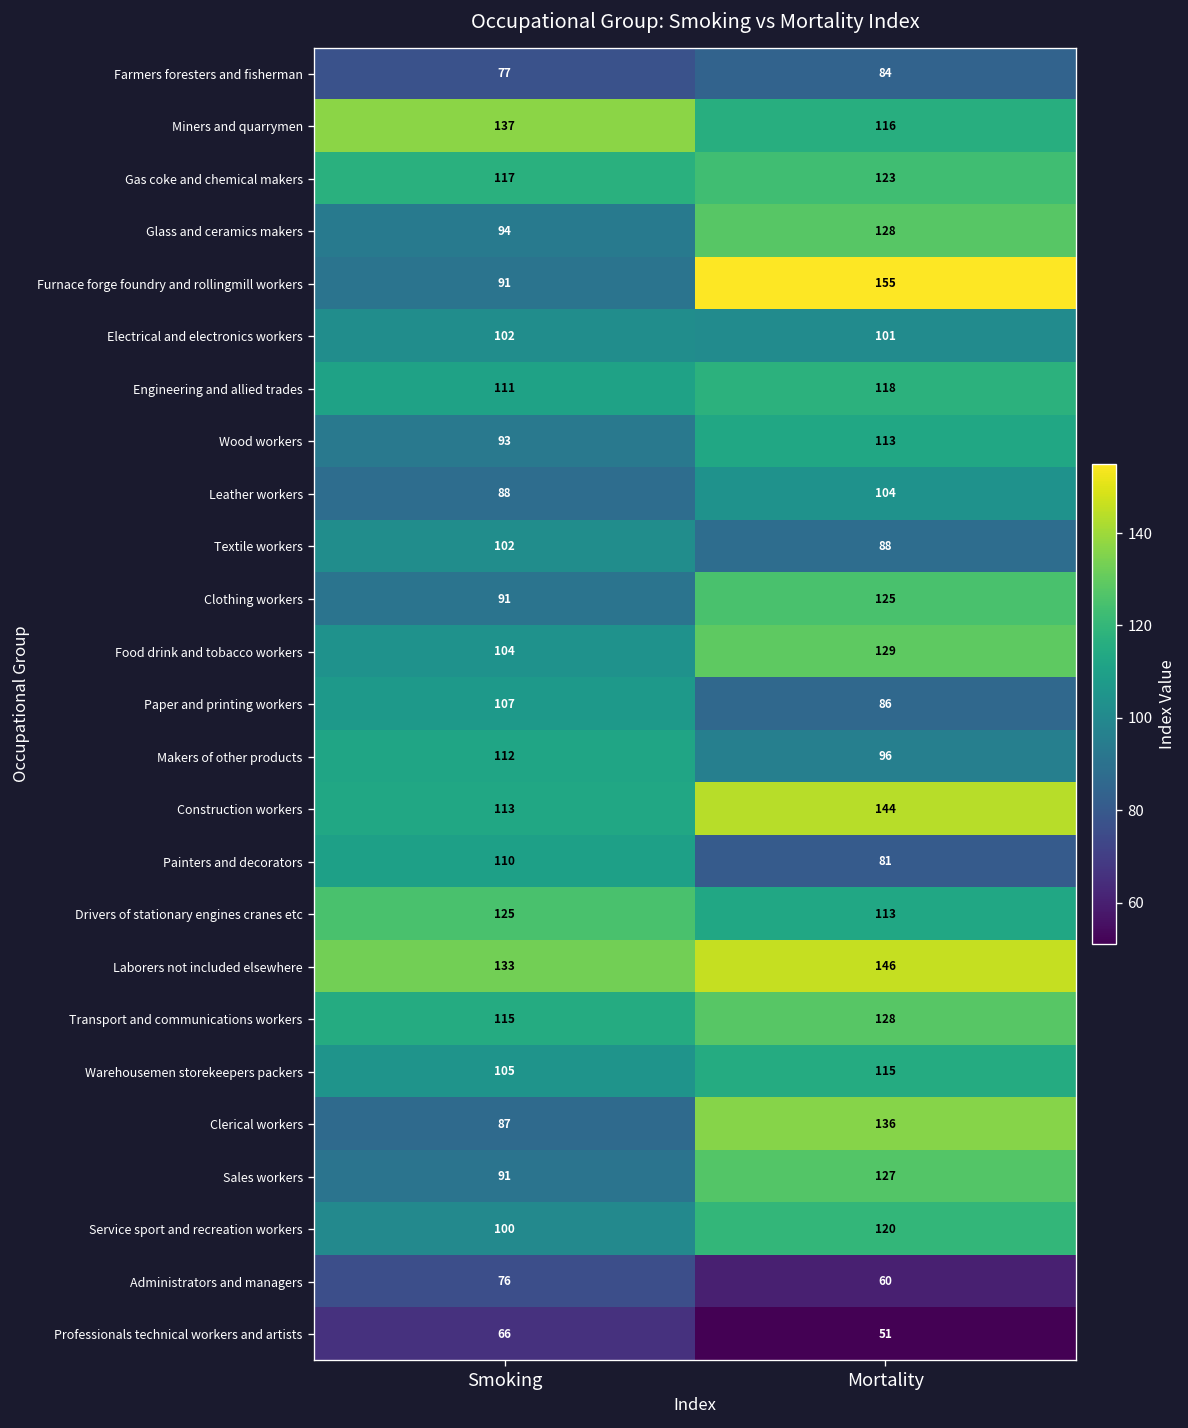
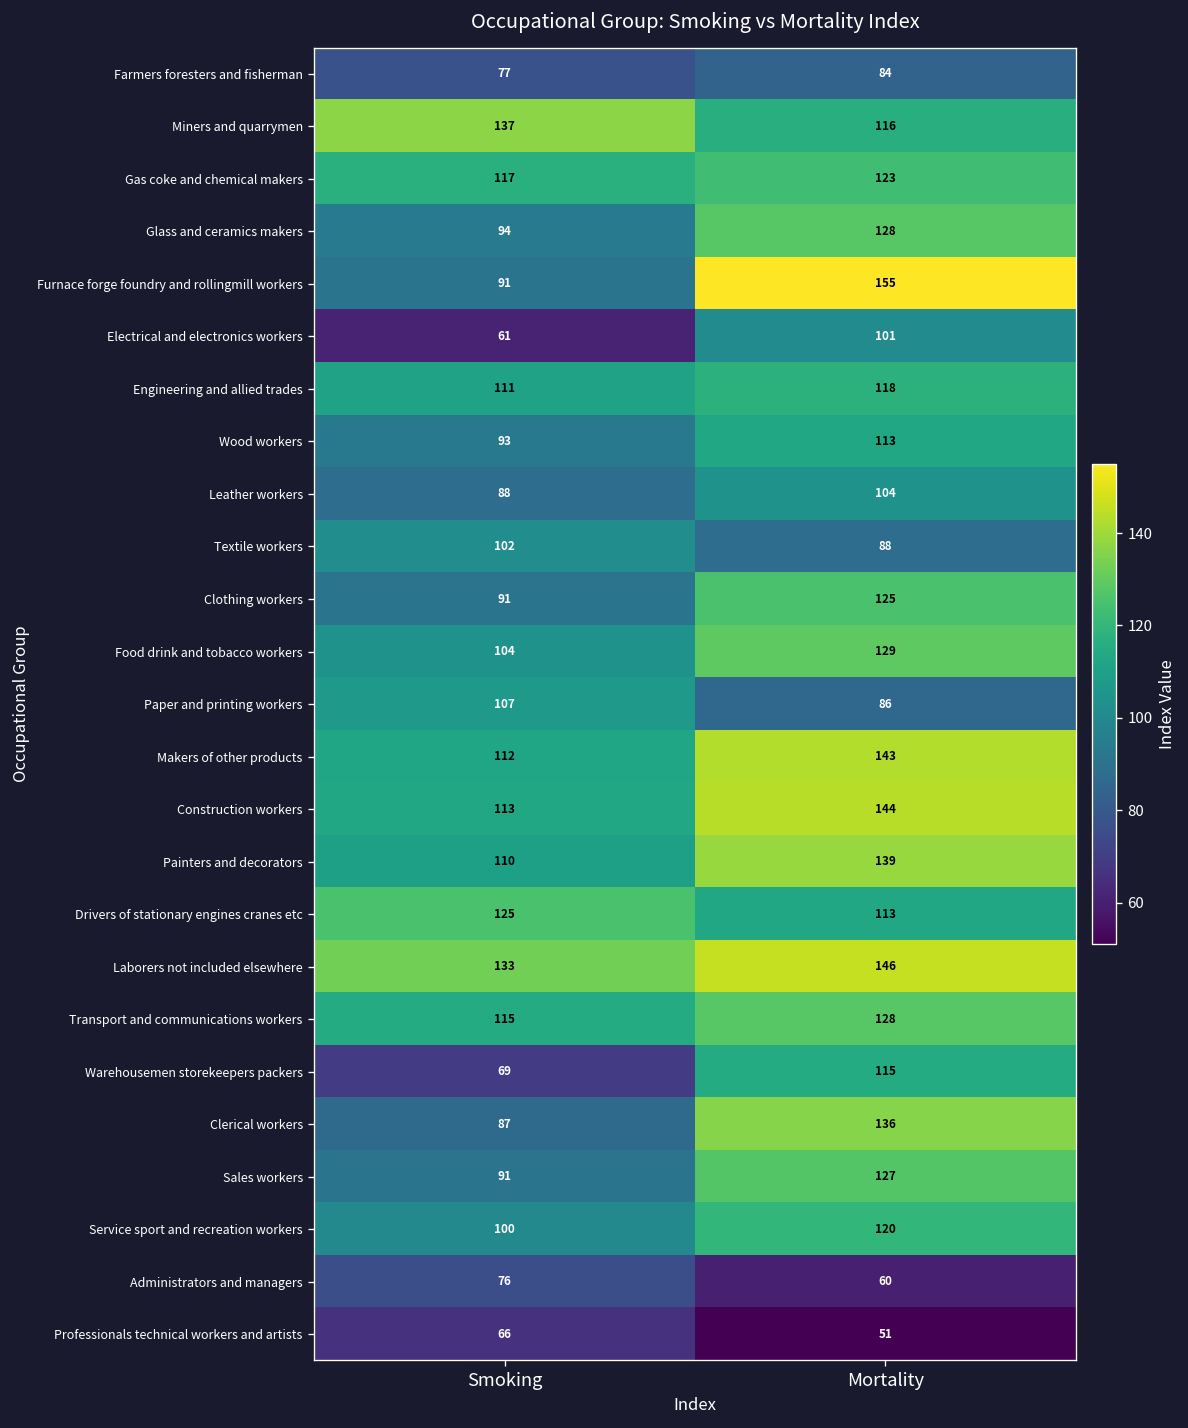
  {
    "Farmers foresters and fisherman": {
      "Smoking": 77,
      "Mortality": 84
    },
    "Miners and quarrymen": {
      "Smoking": 137,
      "Mortality": 116
    },
    "Gas coke and chemical makers": {
      "Smoking": 117,
      "Mortality": 123
    },
    "Glass and ceramics makers": {
      "Smoking": 94,
      "Mortality": 128
    },
    "Furnace forge foundry and rollingmill workers": {
      "Smoking": 91,
      "Mortality": 155
    },
    "Electrical and electronics workers": {
-     "Smoking": 102,
+     "Smoking": 61,
      "Mortality": 101
    },
    "Engineering and allied trades": {
      "Smoking": 111,
      "Mortality": 118
    },
    "Wood workers": {
      "Smoking": 93,
      "Mortality": 113
    },
    "Leather workers": {
      "Smoking": 88,
      "Mortality": 104
    },
    "Textile workers": {
      "Smoking": 102,
      "Mortality": 88
    },
    "Clothing workers": {
      "Smoking": 91,
      "Mortality": 125
    },
    "Food drink and tobacco workers": {
      "Smoking": 104,
      "Mortality": 129
    },
    "Paper and printing workers": {
      "Smoking": 107,
      "Mortality": 86
    },
    "Makers of other products": {
      "Smoking": 112,
-     "Mortality": 96
+     "Mortality": 143
    },
    "Construction workers": {
      "Smoking": 113,
      "Mortality": 144
    },
    "Painters and decorators": {
      "Smoking": 110,
-     "Mortality": 81
+     "Mortality": 139
    },
    "Drivers of stationary engines cranes etc": {
      "Smoking": 125,
      "Mortality": 113
    },
    "Laborers not included elsewhere": {
      "Smoking": 133,
      "Mortality": 146
    },
    "Transport and communications workers": {
      "Smoking": 115,
      "Mortality": 128
    },
    "Warehousemen storekeepers packers": {
-     "Smoking": 105,
+     "Smoking": 69,
      "Mortality": 115
    },
    "Clerical workers": {
      "Smoking": 87,
      "Mortality": 136
    },
    "Sales workers": {
      "Smoking": 91,
      "Mortality": 127
    },
    "Service sport and recreation workers": {
      "Smoking": 100,
      "Mortality": 120
    },
    "Administrators and managers": {
      "Smoking": 76,
      "Mortality": 60
    },
    "Professionals technical workers and artists": {
      "Smoking": 66,
      "Mortality": 51
    }
  }
